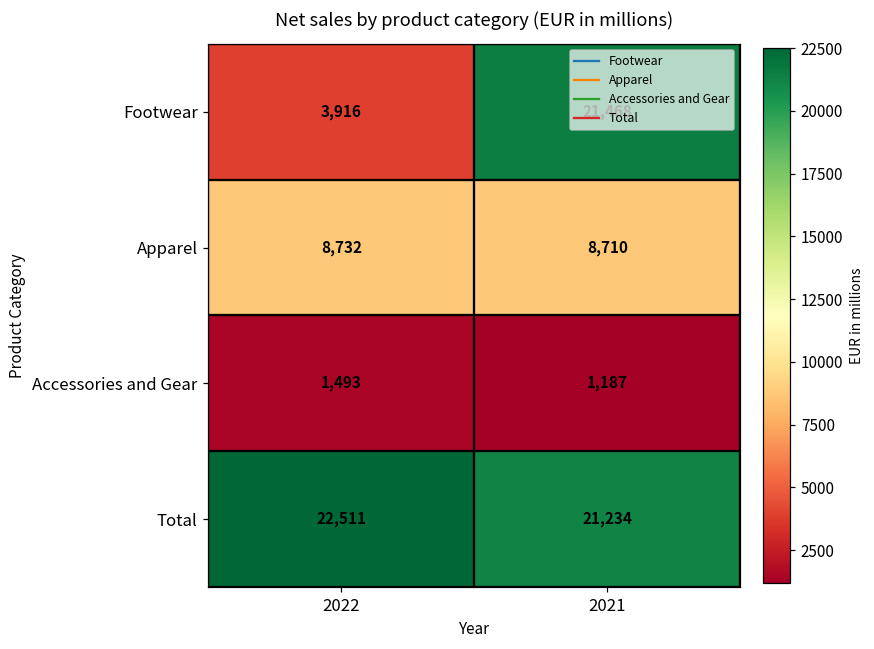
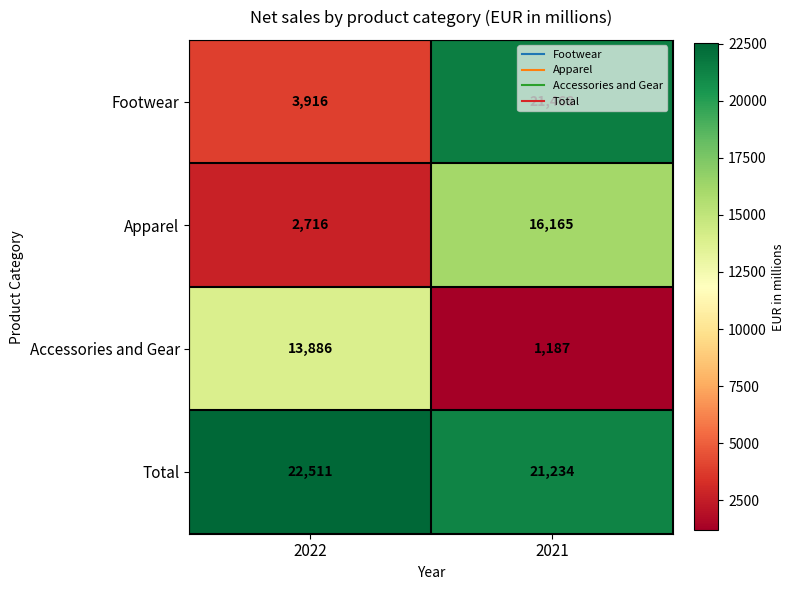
  {
    "Footwear": {
      "2022": "3,916"
    },
    "Apparel": {
-     "2022": "8,732",
-     "2021": "8,710"
+     "2022": "2,716",
+     "2021": "16,165"
    },
    "Accessories and Gear": {
-     "2022": "1,493",
+     "2022": "13,886",
      "2021": "1,187"
    },
    "Total": {
      "2022": "22,511",
      "2021": "21,234"
    }
  }
